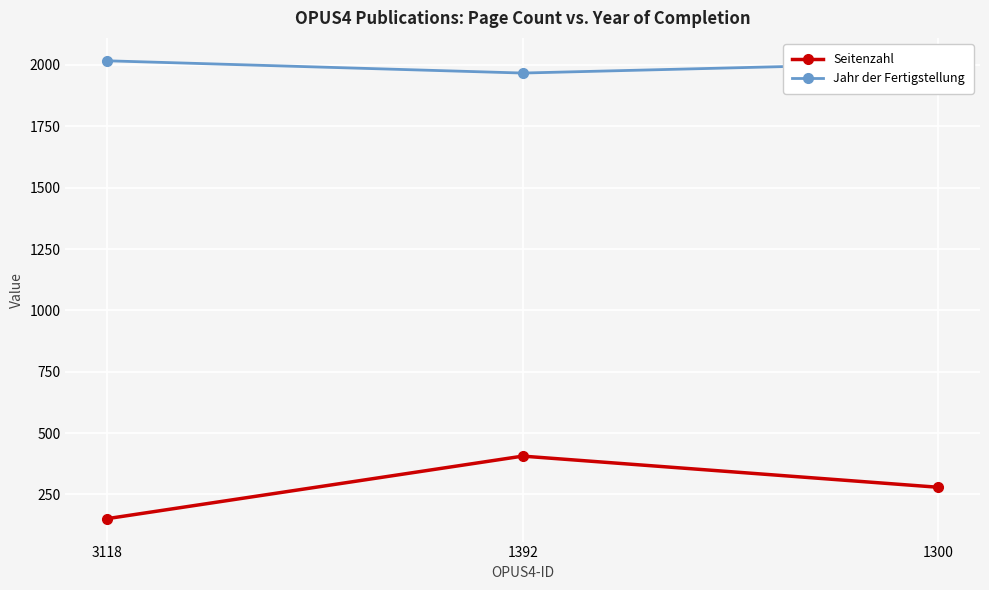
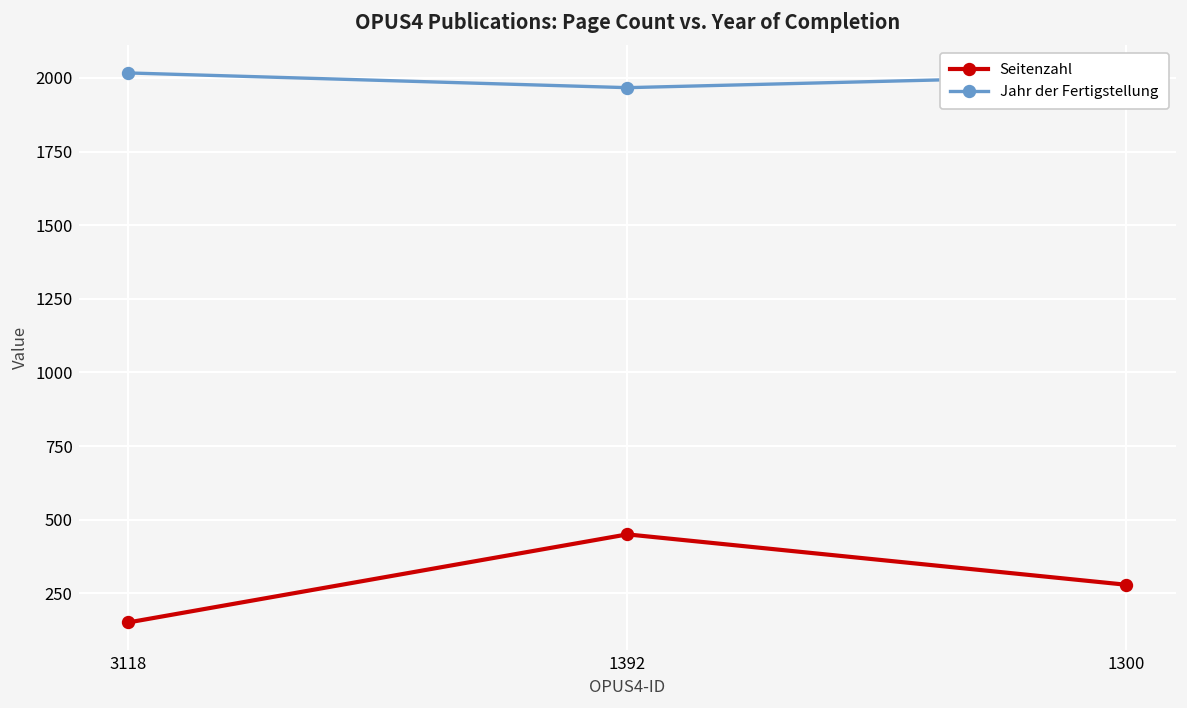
  {
    "Seitenzahl": {
      "3118": 150,
-     "1392": 410,
+     "1392": 450,
      "1300": 280
    },
    "Jahr der Fertigstellung": {
      "3118": 2020,
      "1392": 1970
    }
  }
